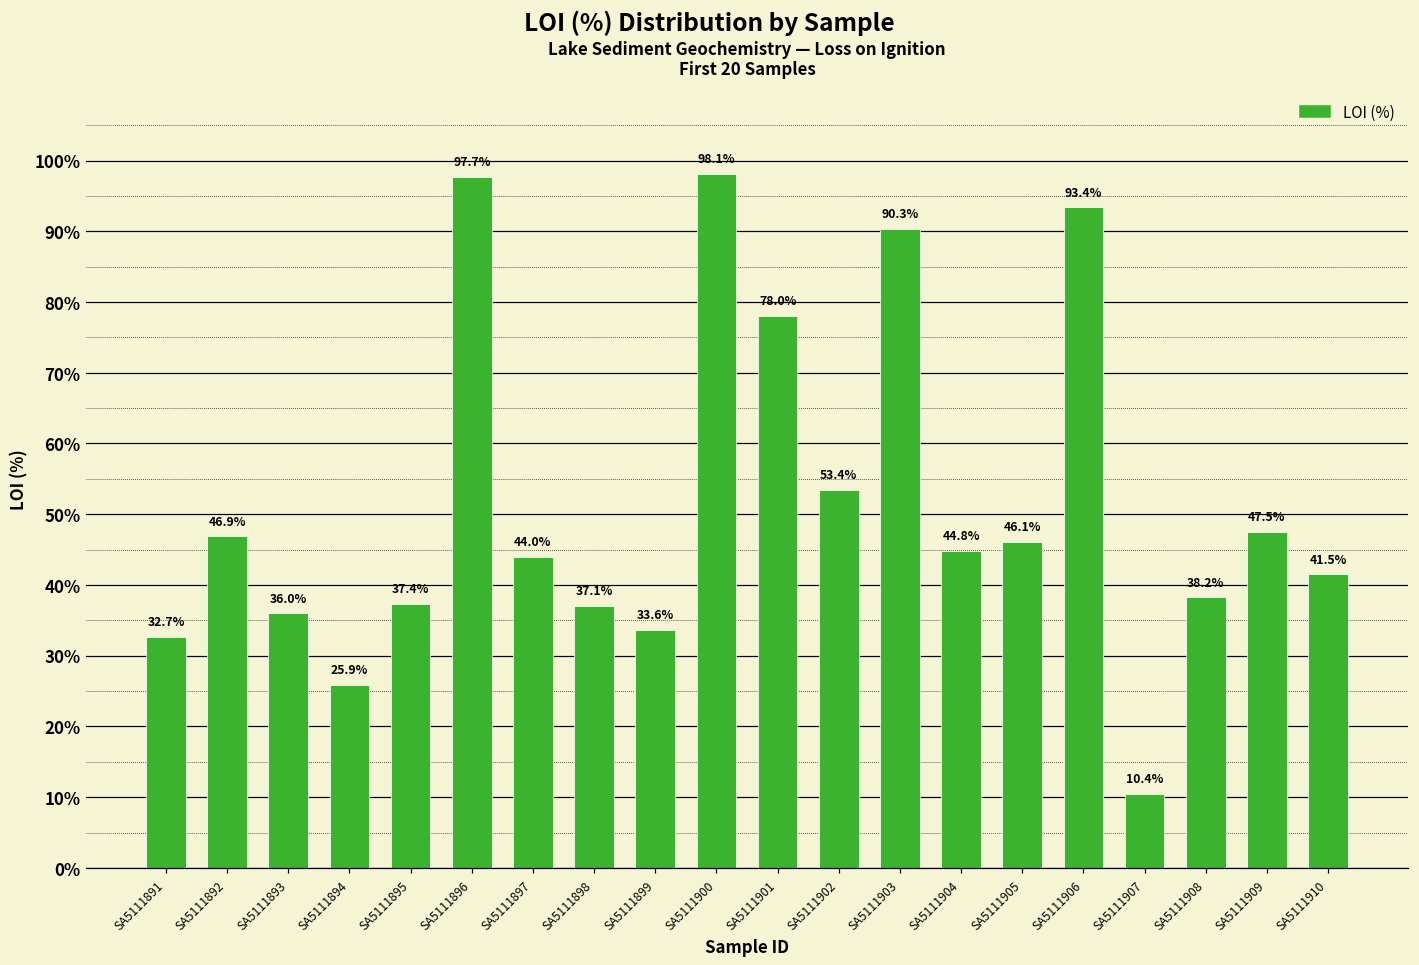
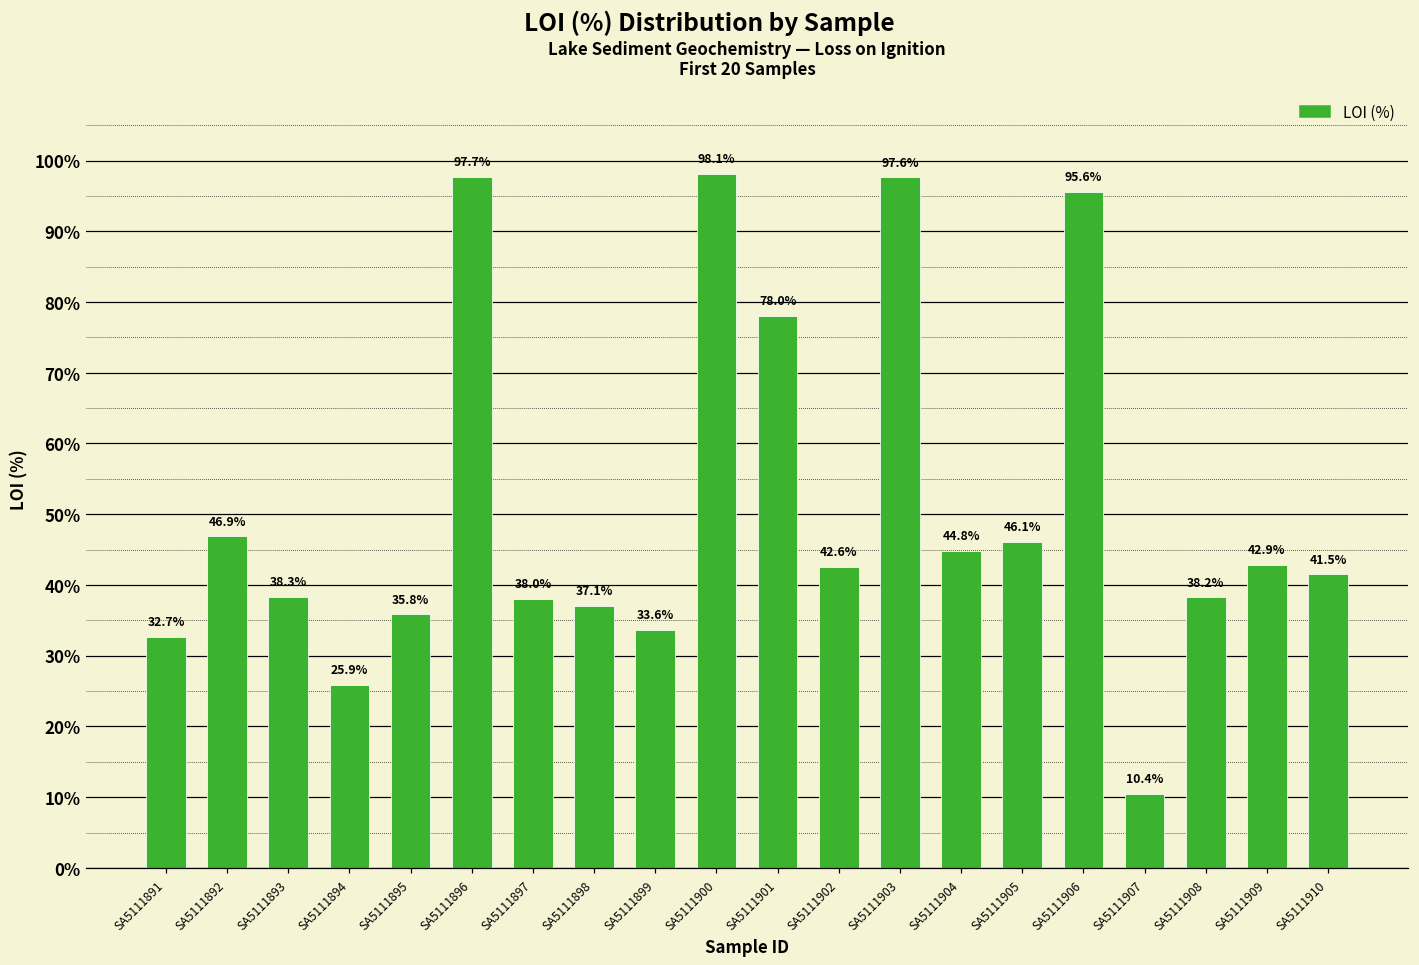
  {
    "SA5111891": "32.7%",
    "SA5111892": "46.9%",
-   "SA5111893": "36.0%",
+   "SA5111893": "38.3%",
    "SA5111894": "25.9%",
-   "SA5111895": "37.4%",
+   "SA5111895": "35.8%",
    "SA5111896": "97.7%",
-   "SA5111897": "44.0%",
+   "SA5111897": "38.0%",
    "SA5111898": "37.1%",
    "SA5111899": "33.6%",
    "SA5111900": "98.1%",
    "SA5111901": "78.0%",
-   "SA5111902": "53.4%",
-   "SA5111903": "90.3%",
+   "SA5111902": "42.6%",
+   "SA5111903": "97.6%",
    "SA5111904": "44.8%",
    "SA5111905": "46.1%",
-   "SA5111906": "93.4%",
+   "SA5111906": "95.6%",
    "SA5111907": "10.4%",
    "SA5111908": "38.2%",
-   "SA5111909": "47.5%",
+   "SA5111909": "42.9%",
    "SA5111910": "41.5%"
  }
